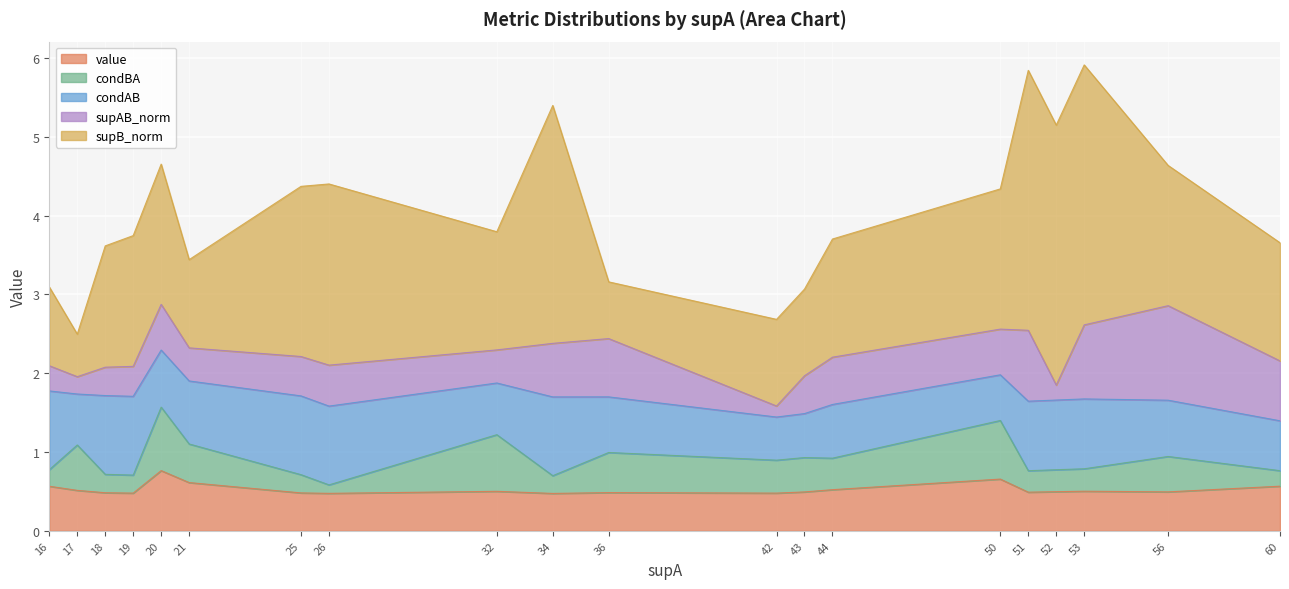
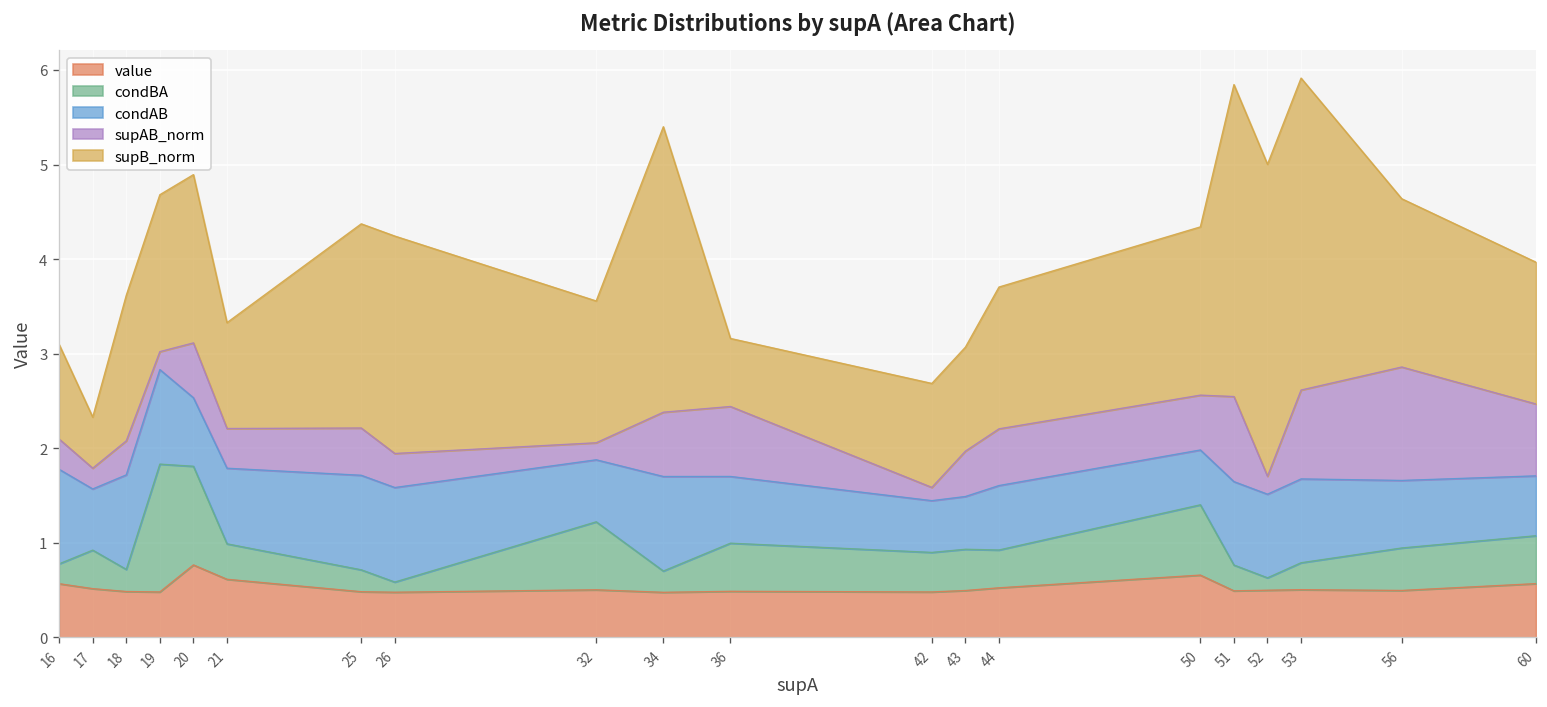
  {
    "condBA": {
      "16": 0.2,
-     "17": 0.6,
+     "17": 0.4,
      "18": 0.2,
-     "19": 0.2,
-     "20": 0.8,
-     "21": 0.5,
+     "19": 1.4,
+     "20": 1.0,
+     "21": 0.4,
      "25": 0.2,
      "26": 0.1,
      "32": 0.7,
      "34": 0.2,
      "36": 0.5,
      "42": 0.4,
      "43": 0.4,
      "44": 0.4,
      "50": 0.7,
      "51": 0.3,
-     "52": 0.3,
+     "52": 0.1,
      "53": 0.3,
      "56": 0.4,
-     "60": 0.2
+     "60": 0.5
    },
    "condAB": {
      "16": 1.0,
      "17": 0.6,
      "18": 1.0,
      "19": 1.0,
      "20": 0.7,
      "21": 0.8,
      "25": 1.0,
      "26": 1.0,
      "32": 0.7,
      "34": 1.0,
      "36": 0.7,
      "42": 0.5,
      "43": 0.6,
      "44": 0.7,
      "50": 0.6,
      "51": 0.9,
      "52": 0.9,
      "53": 0.9,
      "56": 0.7,
      "60": 0.6
    },
    "supAB_norm": {
      "16": 0.3,
      "17": 0.2,
      "18": 0.4,
-     "19": 0.4,
+     "19": 0.2,
      "20": 0.6,
      "21": 0.4,
      "25": 0.5,
-     "26": 0.5,
-     "32": 0.4,
+     "26": 0.4,
+     "32": 0.2,
      "34": 0.7,
      "36": 0.7,
      "42": 0.1,
      "43": 0.5,
      "44": 0.6,
      "50": 0.6,
      "51": 0.9,
      "52": 0.2,
      "53": 0.9,
      "56": 1.2,
      "60": 0.8
    }
  }
